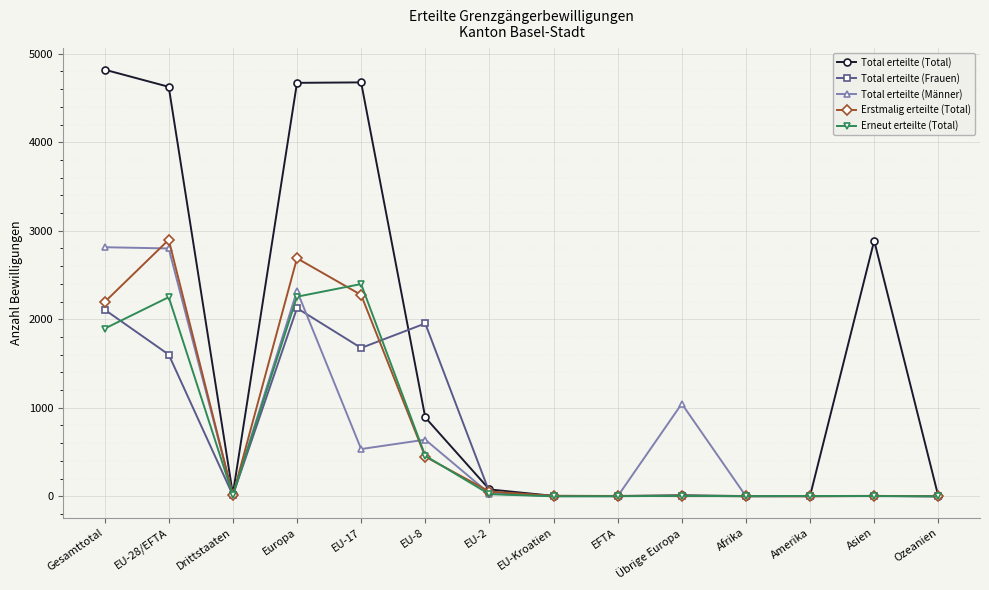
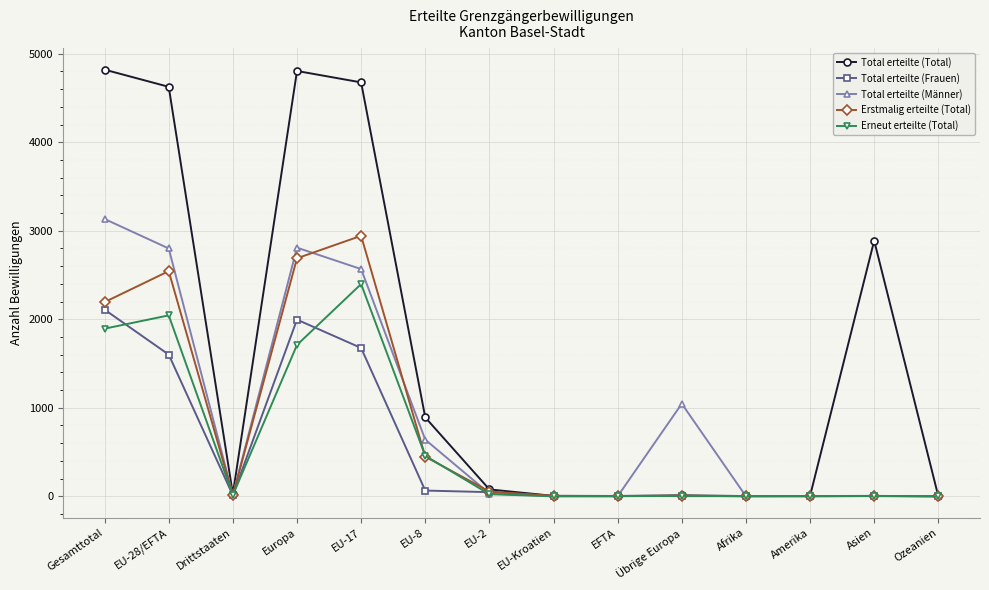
  {
    "Total erteilte (Total)": {
      "Gesamttotal": 4800,
      "EU-28/EFTA": 4600,
-     "Europa": 4700,
+     "Europa": 4800,
      "EU-17": 4700,
      "EU-8": 900,
      "Asien": 2900
    },
    "Total erteilte (Frauen)": {
      "Gesamttotal": 2100,
      "EU-28/EFTA": 1600,
-     "Europa": 2100,
+     "Europa": 2000,
      "EU-17": 1700,
-     "EU-8": 2000
+     "EU-8": 100
    },
    "Total erteilte (Männer)": {
-     "Gesamttotal": 2800,
+     "Gesamttotal": 3100,
      "EU-28/EFTA": 2800,
-     "Europa": 2300,
-     "EU-17": 500,
+     "Europa": 2800,
+     "EU-17": 2600,
      "EU-8": 600,
      "Übrige Europa": 1000
    },
    "Erstmalig erteilte (Total)": {
      "Gesamttotal": 2200,
-     "EU-28/EFTA": 2900,
+     "EU-28/EFTA": 2500,
      "Europa": 2700,
-     "EU-17": 2300
+     "EU-17": 2900
    },
    "Erneut erteilte (Total)": {
      "Gesamttotal": 1900,
-     "EU-28/EFTA": 2300,
-     "Europa": 2300,
+     "EU-28/EFTA": 2000,
+     "Europa": 1700,
      "EU-17": 2400
    }
  }
